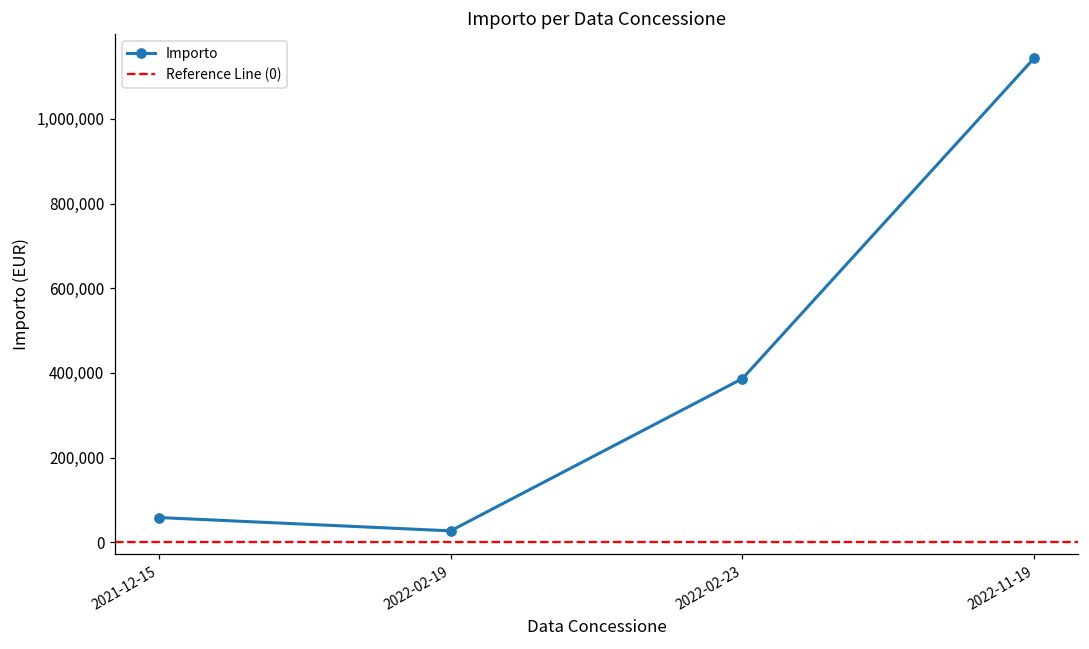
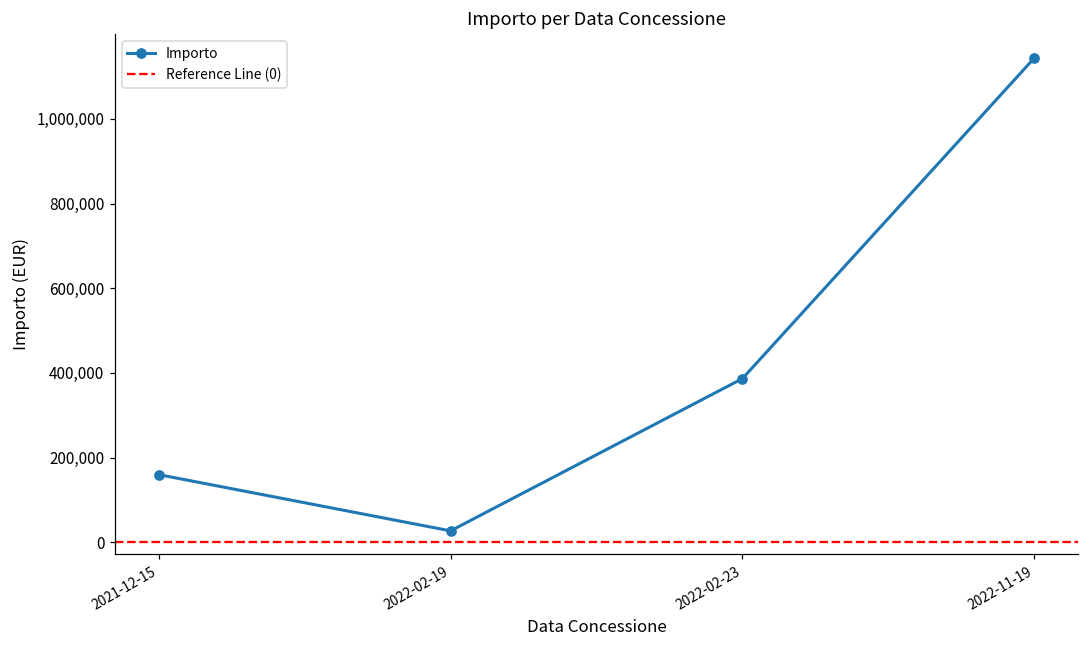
  {
-   "2021-12-15": "60,000",
+   "2021-12-15": "160,000",
    "2022-02-19": "30,000",
    "2022-02-23": "390,000",
    "2022-11-19": "1,140,000"
  }
